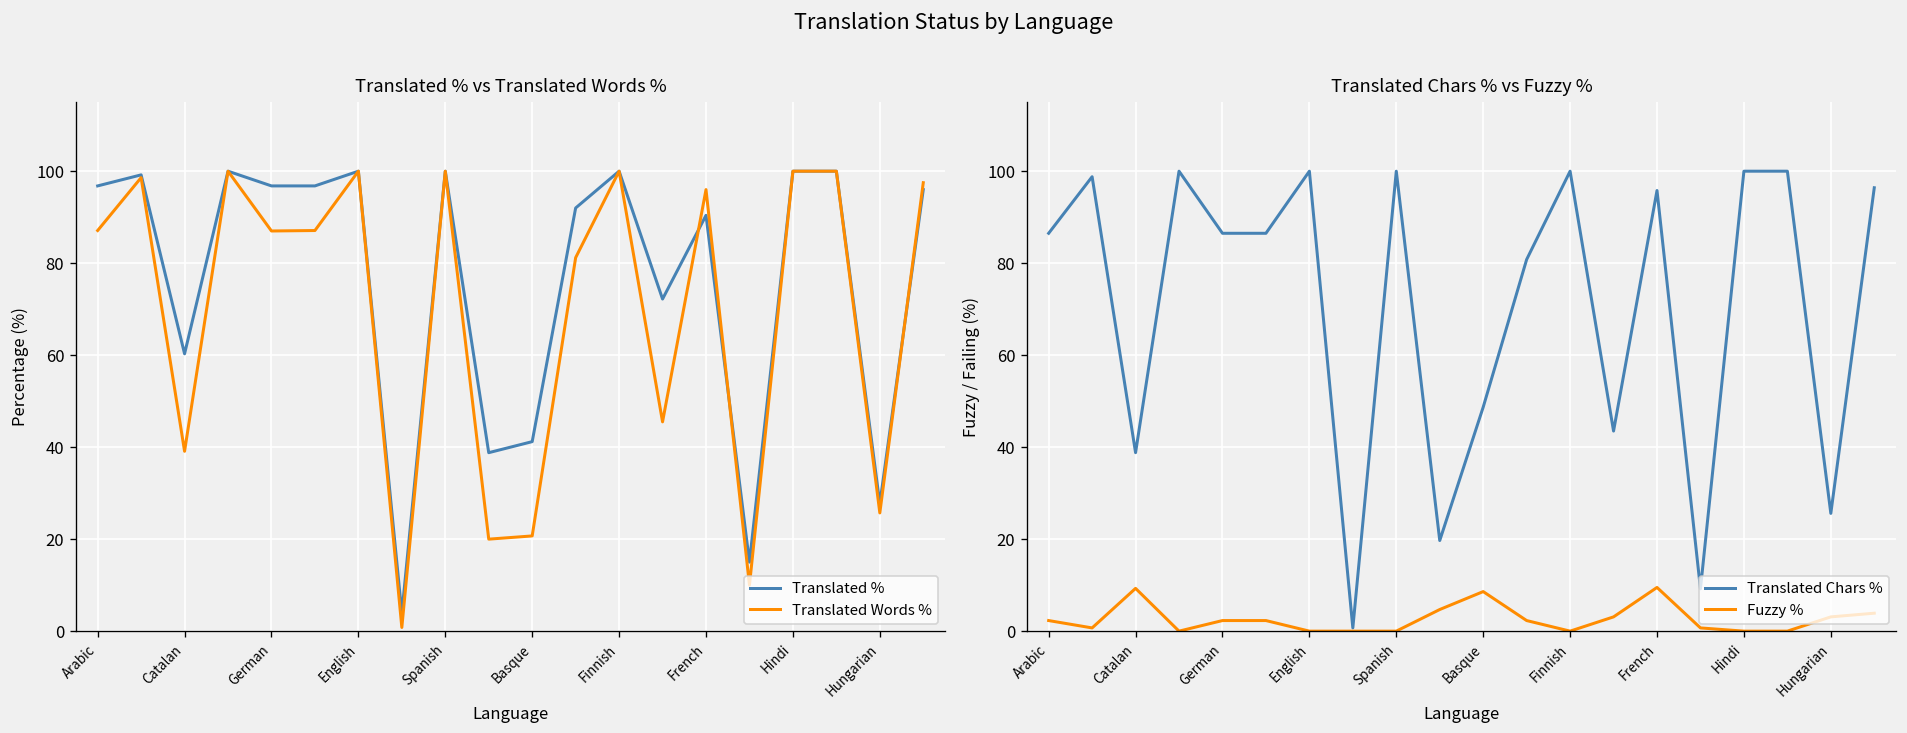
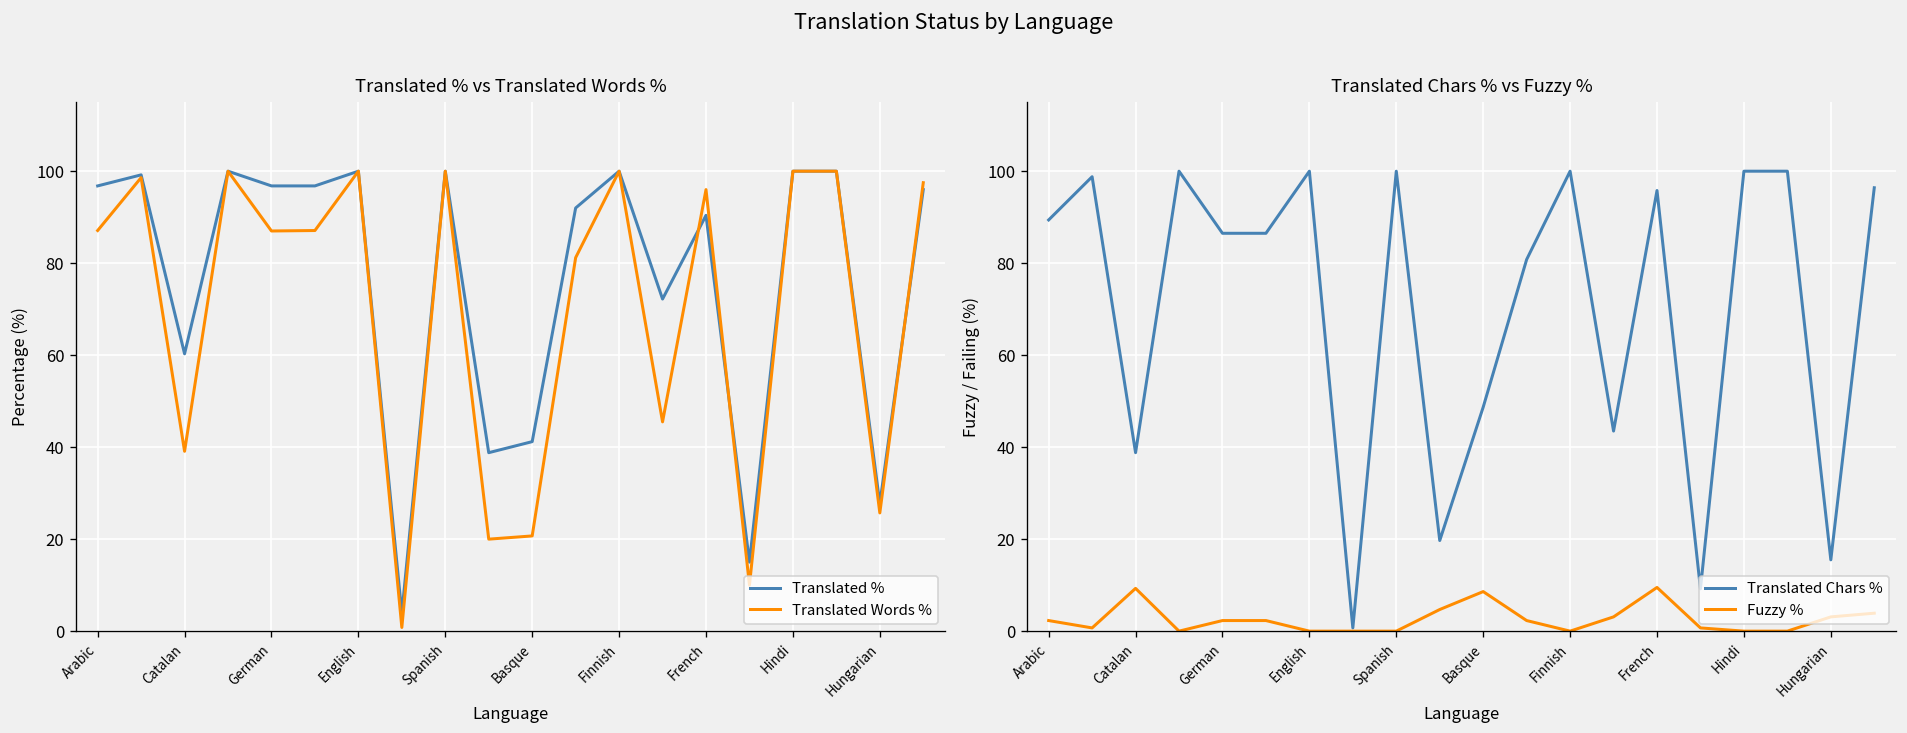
  {
    "Translated % vs Translated Words %": {
      "Translated %": {
        "Arabic": 97,
        "Catalan": 60,
        "German": 97,
        "Basque": 41,
        "French": 90,
        "Hungarian": 28
      },
      "Translated Words %": {
        "Arabic": 87,
        "Catalan": 39,
        "German": 87,
        "Basque": 21,
        "French": 96,
        "Hungarian": 26
      }
    },
    "Translated Chars % vs Fuzzy %": {
      "Translated Chars %": {
-       "Arabic": 87,
+       "Arabic": 89,
        "Catalan": 39,
        "German": 87,
        "English": 100,
        "Spanish": 100,
        "Basque": 49,
        "Finnish": 100,
        "French": 96,
        "Hindi": 100,
-       "Hungarian": 26
+       "Hungarian": 16
      },
      "Fuzzy %": {
        "Arabic": 2,
        "Catalan": 9,
        "German": 2,
        "English": 0,
        "Spanish": 0,
        "Basque": 9,
        "Finnish": 0,
        "French": 10,
        "Hindi": 0
      }
    }
  }
